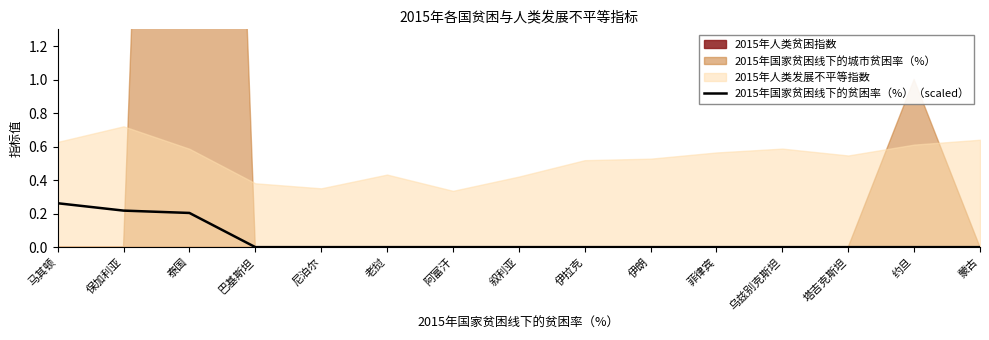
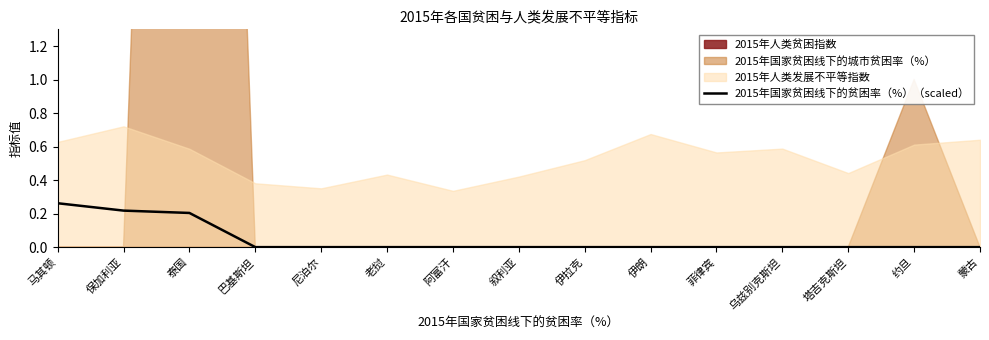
  {
    "2015年国家贫困线下的贫困率（%）（scaled）": {
      "马其顿": 0.26,
      "保加利亚": 0.22,
      "泰国": 0.20
    },
    "2015年人类贫困指数": {
      "泰国": 0.00
    },
    "2015年人类发展不平等指数": {
      "马其顿": 0.63,
      "保加利亚": 0.72,
      "泰国": 0.59,
      "巴基斯坦": 0.38,
      "尼泊尔": 0.35,
      "老挝": 0.43,
      "阿富汗": 0.34,
      "叙利亚": 0.42,
      "伊拉克": 0.52,
-     "伊朗": 0.53,
+     "伊朗": 0.68,
      "菲律宾": 0.57,
      "乌兹别克斯坦": 0.59,
-     "塔吉克斯坦": 0.55,
+     "塔吉克斯坦": 0.44,
      "约旦": 0.61,
      "蒙古": 0.64
    }
  }
